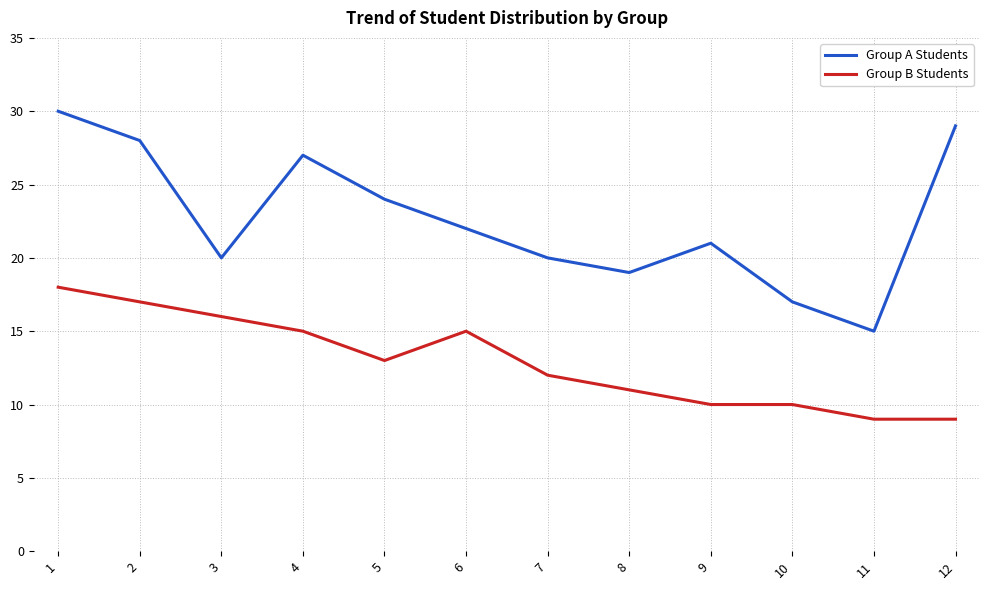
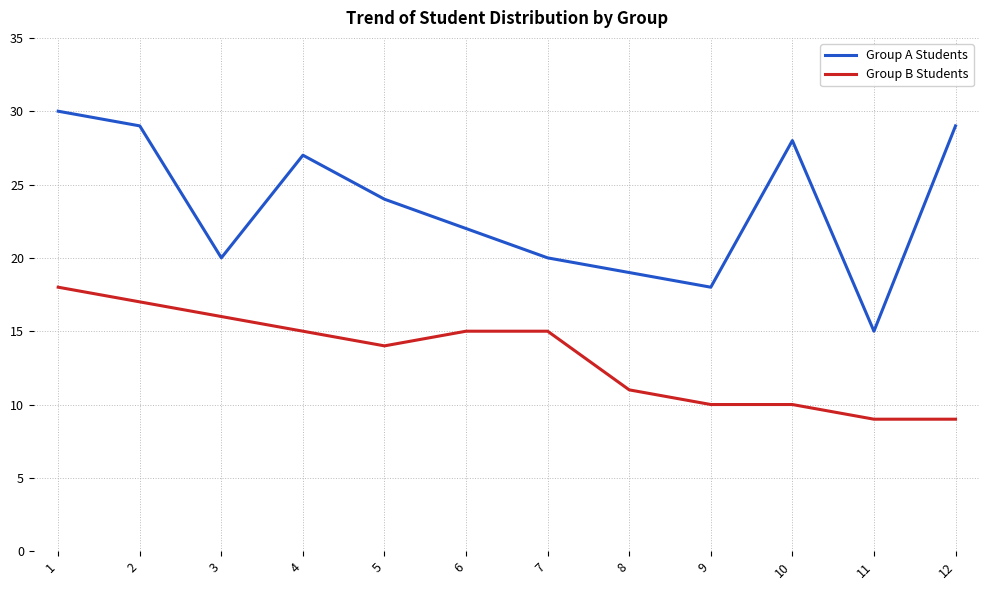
  {
    "Group A Students": {
      "1": 30,
-     "2": 28,
+     "2": 29,
      "3": 20,
      "4": 27,
      "5": 24,
      "6": 22,
      "7": 20,
      "8": 19,
-     "9": 21,
-     "10": 17,
+     "9": 18,
+     "10": 28,
      "11": 15,
      "12": 29
    },
    "Group B Students": {
      "1": 18,
      "2": 17,
      "3": 16,
      "4": 15,
-     "5": 13,
+     "5": 14,
      "6": 15,
-     "7": 12,
+     "7": 15,
      "8": 11,
      "9": 10,
      "10": 10,
      "11": 9,
      "12": 9
    }
  }
